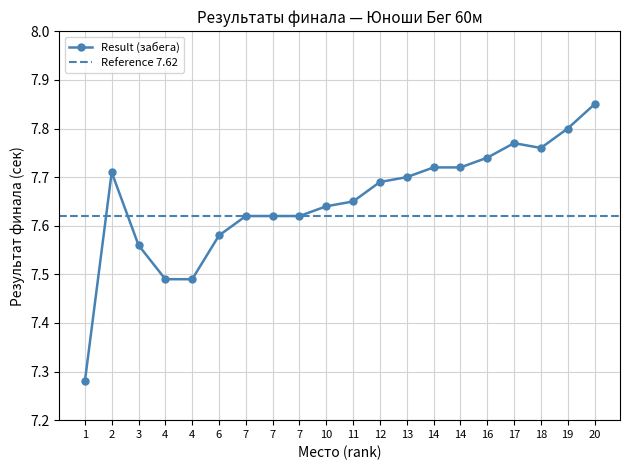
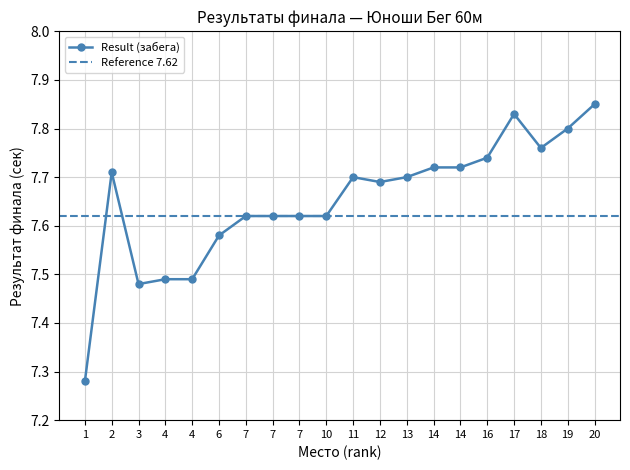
  {
    "1": 7.28,
    "2": 7.71,
-   "3": 7.56,
+   "3": 7.48,
    "6": 7.58,
-   "10": 7.64,
-   "11": 7.65,
+   "10": 7.62,
+   "11": 7.70,
    "12": 7.69,
    "13": 7.70,
    "16": 7.74,
-   "17": 7.77,
+   "17": 7.83,
    "18": 7.76,
    "19": 7.80,
    "20": 7.85
  }
